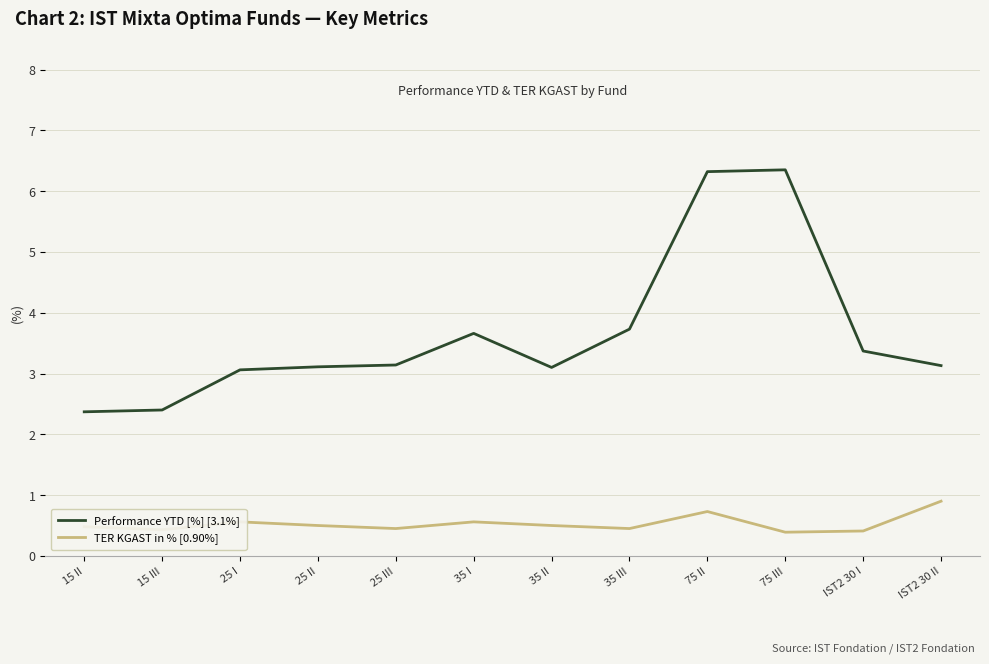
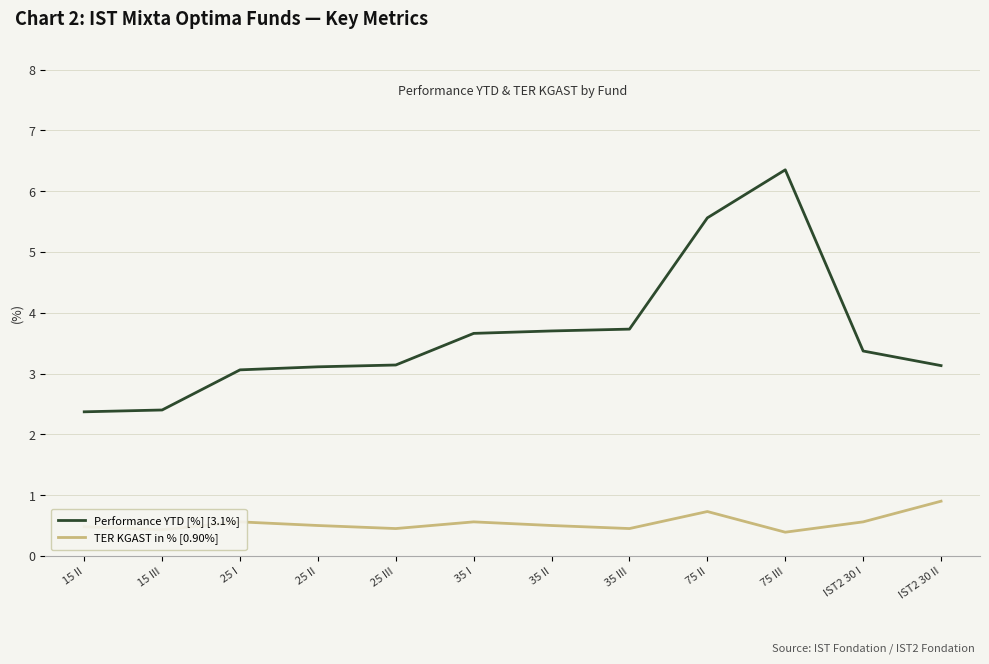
  {
    "Performance YTD [%] [3.1%]": {
      "15 II": 2.4,
      "15 III": 2.4,
      "25 I": 3.1,
      "25 II": 3.1,
      "25 III": 3.1,
      "35 I": 3.7,
-     "35 II": 3.1,
+     "35 II": 3.7,
      "35 III": 3.7,
-     "75 II": 6.3,
+     "75 II": 5.6,
      "75 III": 6.4,
      "IST2 30 I": 3.4,
      "IST2 30 II": 3.1
    },
    "TER KGAST in % [0.90%]": {
      "25 II": 0.5,
      "25 III": 0.5,
      "35 I": 0.6,
      "35 II": 0.5,
      "35 III": 0.5,
      "75 II": 0.7,
      "75 III": 0.4,
-     "IST2 30 I": 0.4,
+     "IST2 30 I": 0.6,
      "IST2 30 II": 0.9
    }
  }
